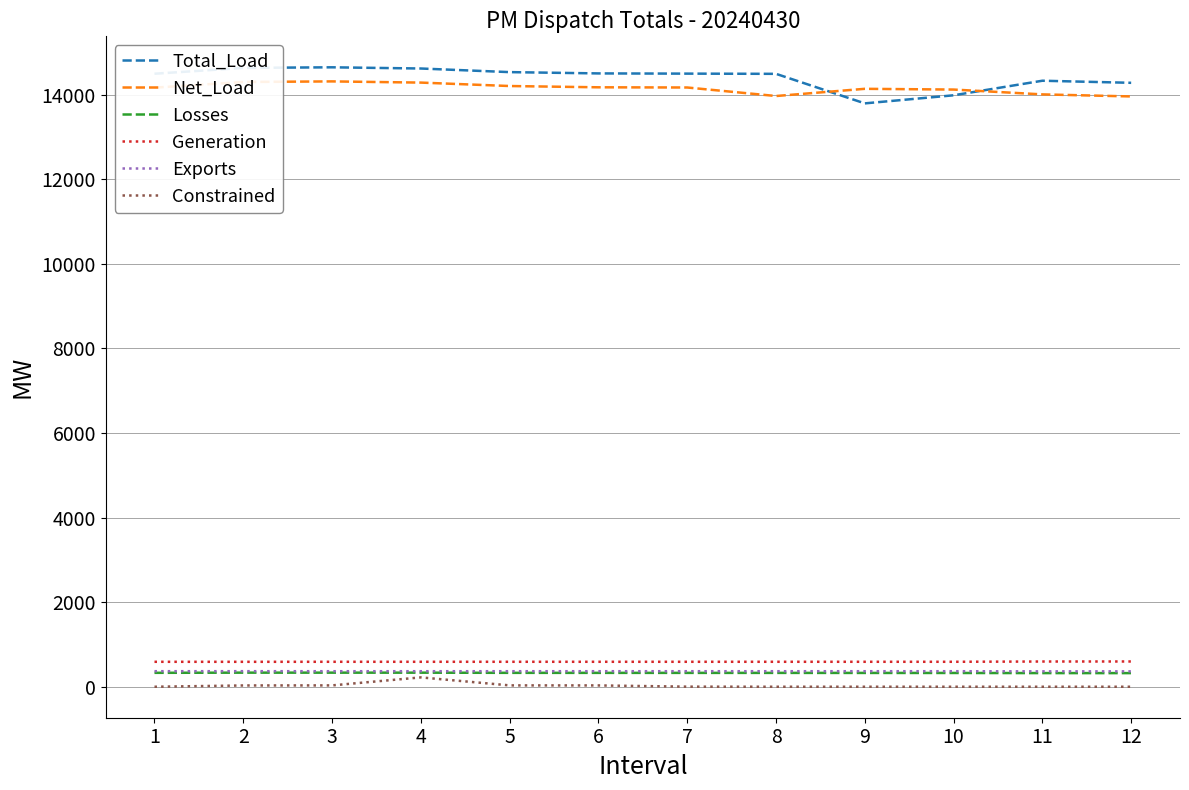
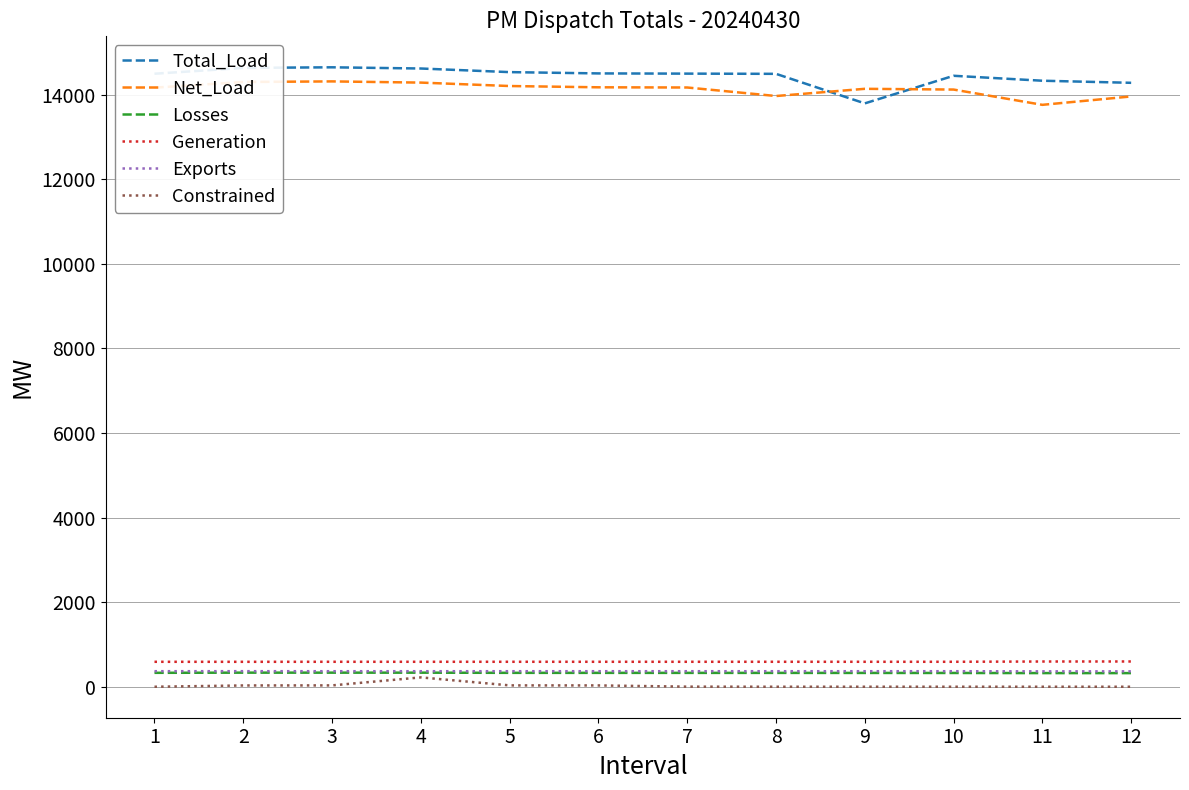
  {
    "Total_Load": {
      "3": 14600,
      "4": 14600,
      "5": 14500,
      "6": 14500,
      "7": 14500,
      "8": 14500,
      "9": 13800,
-     "10": 14000,
+     "10": 14400,
      "11": 14300,
      "12": 14300
    },
    "Net_Load": {
      "3": 14300,
      "4": 14300,
      "5": 14200,
      "6": 14200,
      "7": 14200,
      "8": 14000,
      "9": 14100,
      "10": 14100,
-     "11": 14000,
+     "11": 13800,
      "12": 14000
    },
    "Generation": {
      "1": 600,
      "2": 600,
      "3": 600,
      "4": 600,
      "5": 600,
      "6": 600,
      "7": 600,
      "8": 600,
      "9": 600,
      "10": 600,
      "11": 600,
      "12": 600
    },
    "Constrained": {
      "1": 0,
      "2": 0,
      "3": 0,
      "4": 200,
      "5": 0,
      "6": 0,
      "7": 0,
      "8": 0,
      "9": 0,
      "10": 0,
      "11": 0,
      "12": 0
    }
  }
